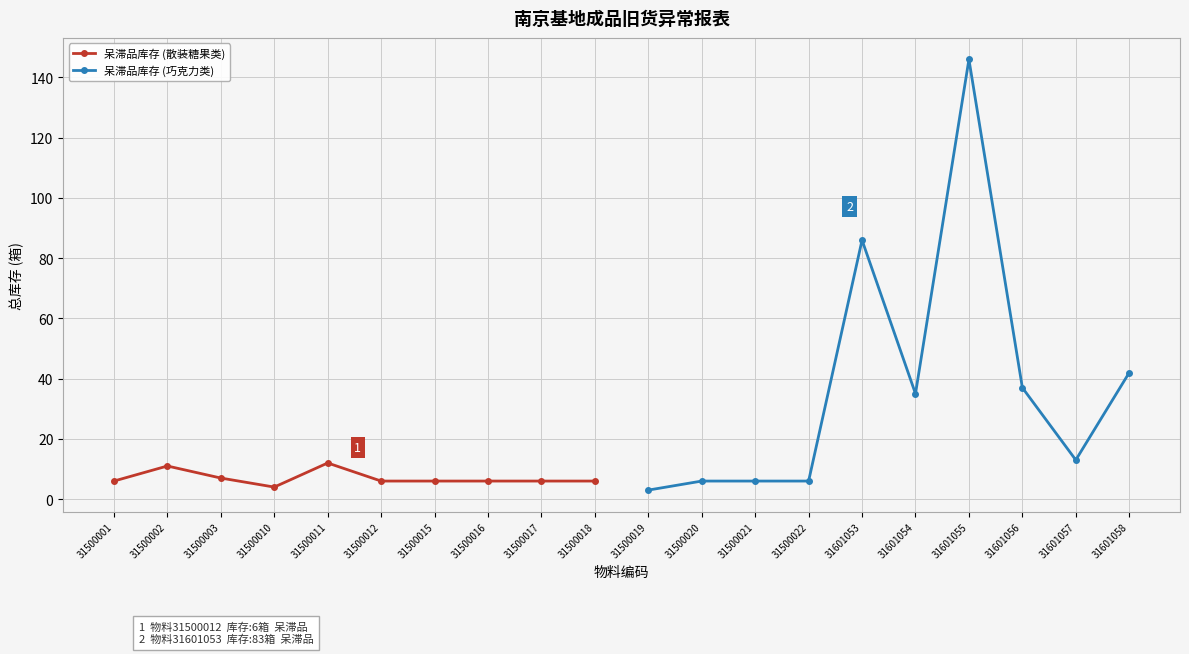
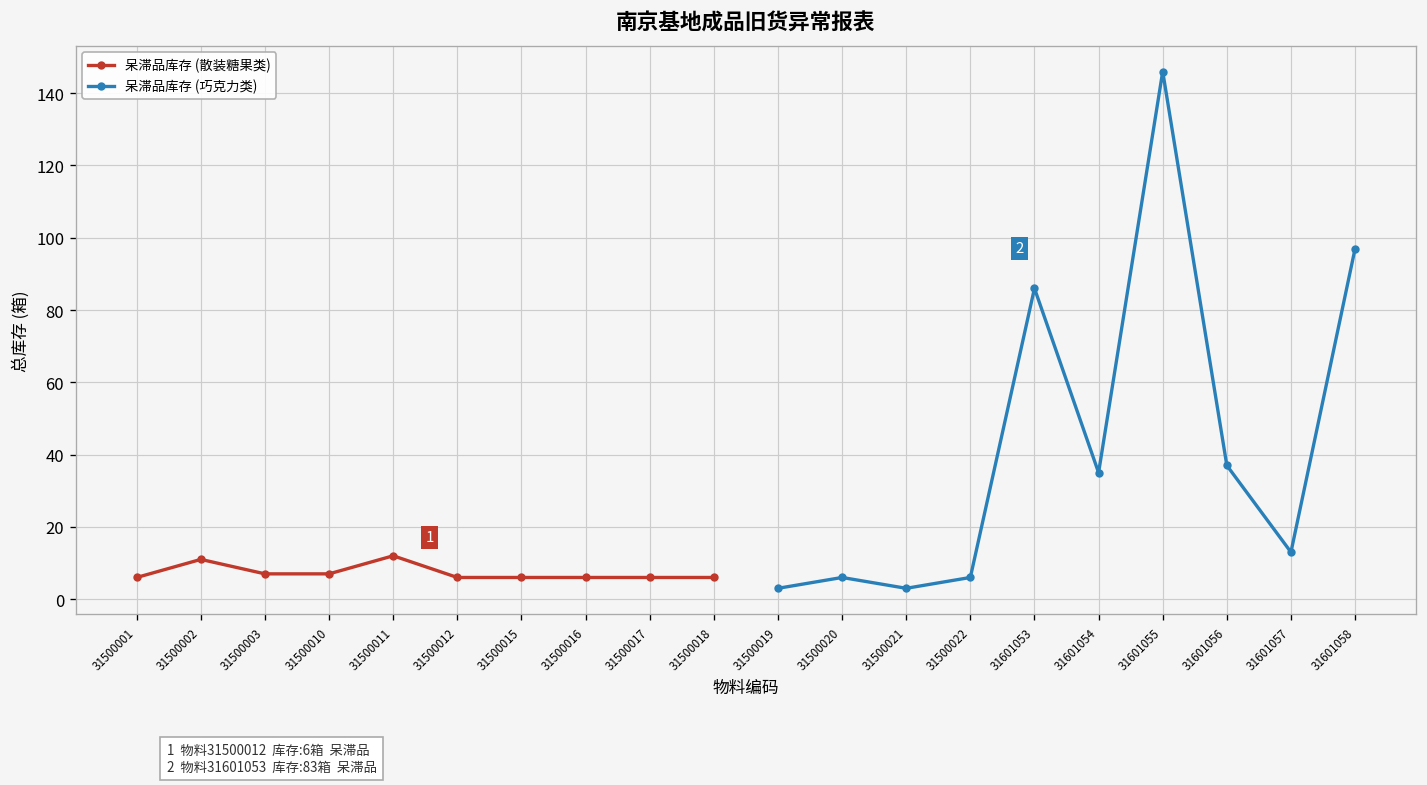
  {
    "呆滞品库存 (散装糖果类)": {
      "31500001": 6,
      "31500002": 11,
      "31500003": 7,
-     "31500010": 4,
+     "31500010": 7,
      "31500011": 12,
      "31500012": 6,
      "31500015": 6,
      "31500016": 6,
      "31500017": 6,
      "31500018": 6
    },
    "呆滞品库存 (巧克力类)": {
      "31500019": 3,
      "31500020": 6,
-     "31500021": 6,
+     "31500021": 3,
      "31500022": 6,
      "31601053": 86,
      "31601054": 35,
      "31601055": 146,
      "31601056": 37,
      "31601057": 13,
-     "31601058": 42
+     "31601058": 97
    }
  }
